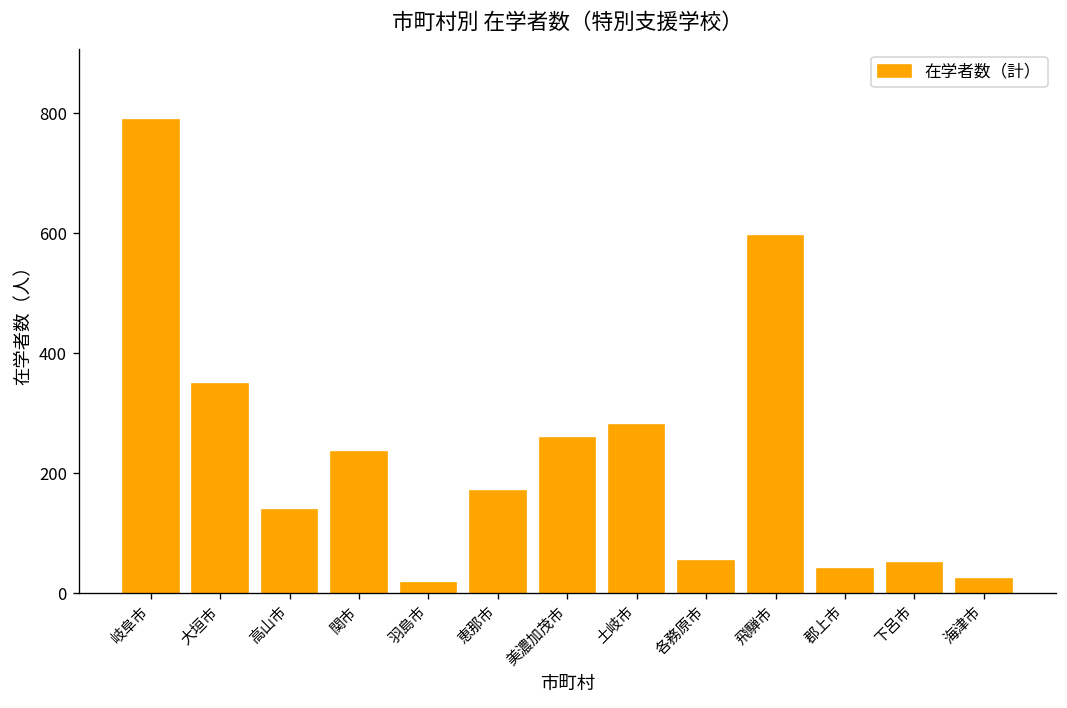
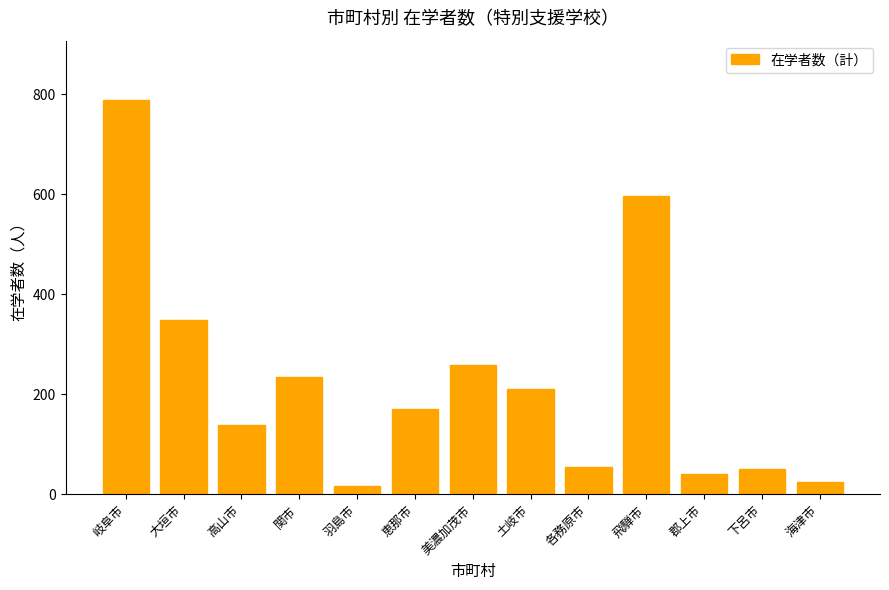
  {
    "岐阜市": 790,
    "大垣市": 350,
    "高山市": 140,
    "関市": 240,
    "羽島市": 20,
    "恵那市": 170,
    "美濃加茂市": 260,
-   "土岐市": 280,
+   "土岐市": 210,
    "各務原市": 50,
    "飛騨市": 600,
    "郡上市": 40,
    "下呂市": 50,
    "海津市": 20
  }
